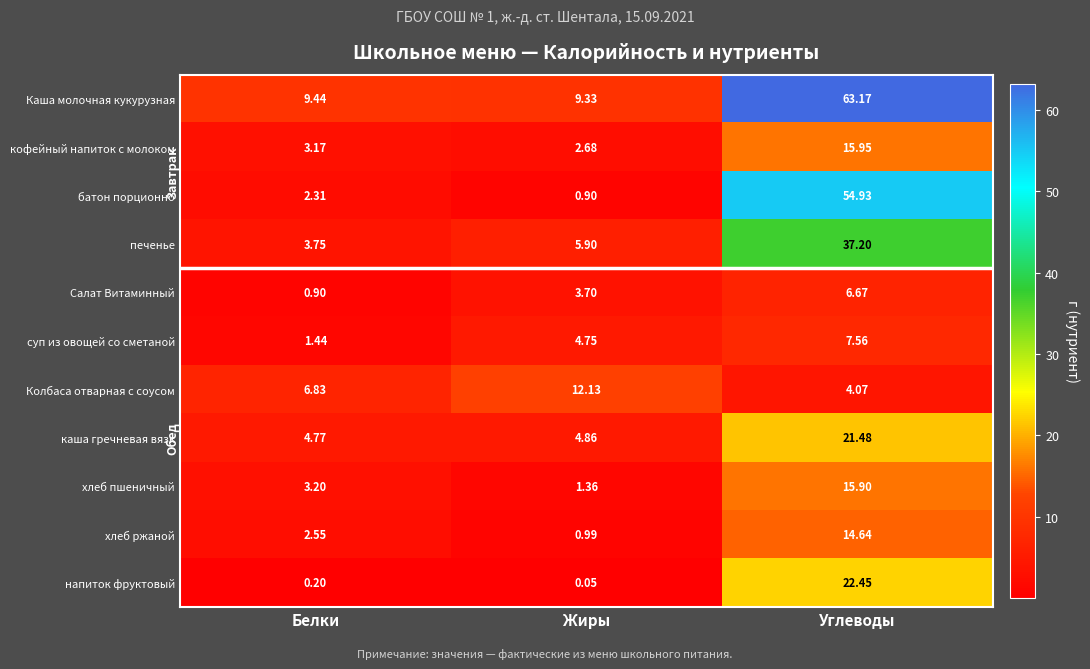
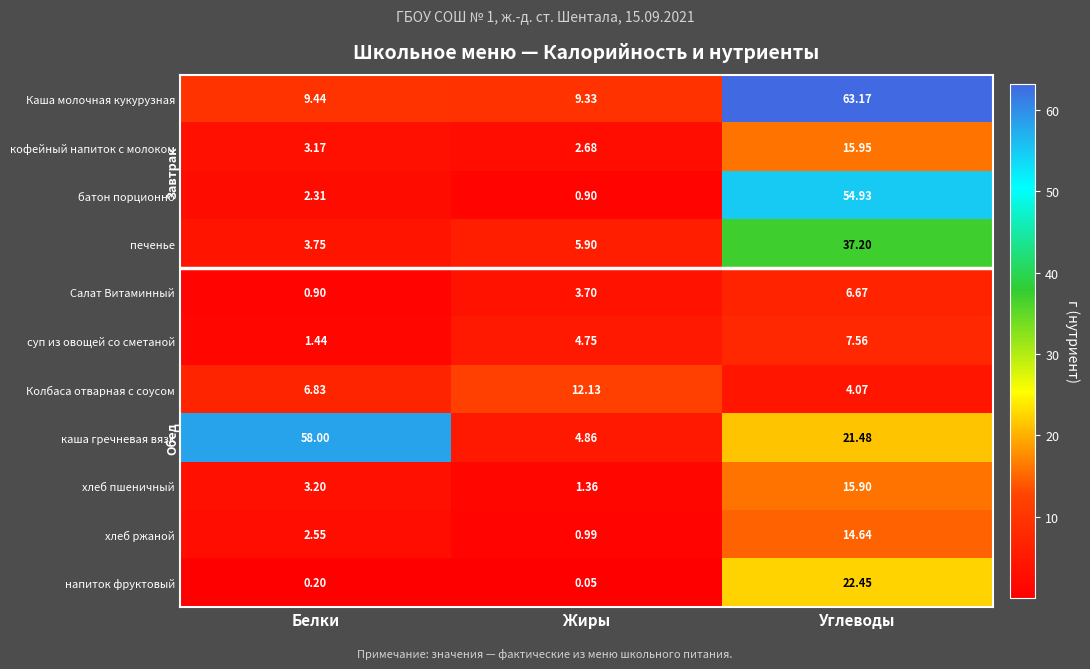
  {
    "Каша молочная кукурузная": {
      "Белки": 9.44,
      "Жиры": 9.33,
      "Углеводы": 63.17
    },
    "кофейный напиток с молоком": {
      "Белки": 3.17,
      "Жиры": 2.68,
      "Углеводы": 15.95
    },
    "батон порционно": {
      "Белки": 2.31,
      "Жиры": 0.90,
      "Углеводы": 54.93
    },
    "печенье": {
      "Белки": 3.75,
      "Жиры": 5.90,
      "Углеводы": 37.20
    },
    "Салат Витаминный": {
      "Белки": 0.90,
      "Жиры": 3.70,
      "Углеводы": 6.67
    },
    "суп из овощей со сметаной": {
      "Белки": 1.44,
      "Жиры": 4.75,
      "Углеводы": 7.56
    },
    "Колбаса отварная с соусом": {
      "Белки": 6.83,
      "Жиры": 12.13,
      "Углеводы": 4.07
    },
    "каша гречневая вязк": {
-     "Белки": 4.77,
+     "Белки": 58.00,
      "Жиры": 4.86,
      "Углеводы": 21.48
    },
    "хлеб пшеничный": {
      "Белки": 3.20,
      "Жиры": 1.36,
      "Углеводы": 15.90
    },
    "хлеб ржаной": {
      "Белки": 2.55,
      "Жиры": 0.99,
      "Углеводы": 14.64
    },
    "напиток фруктовый": {
      "Белки": 0.20,
      "Жиры": 0.05,
      "Углеводы": 22.45
    }
  }
